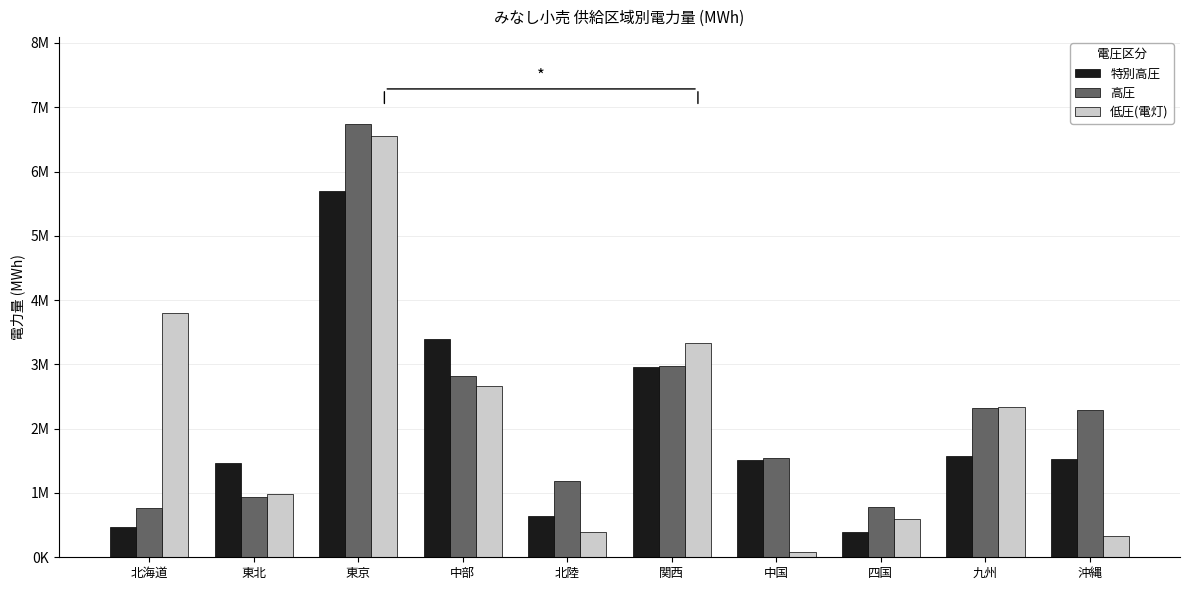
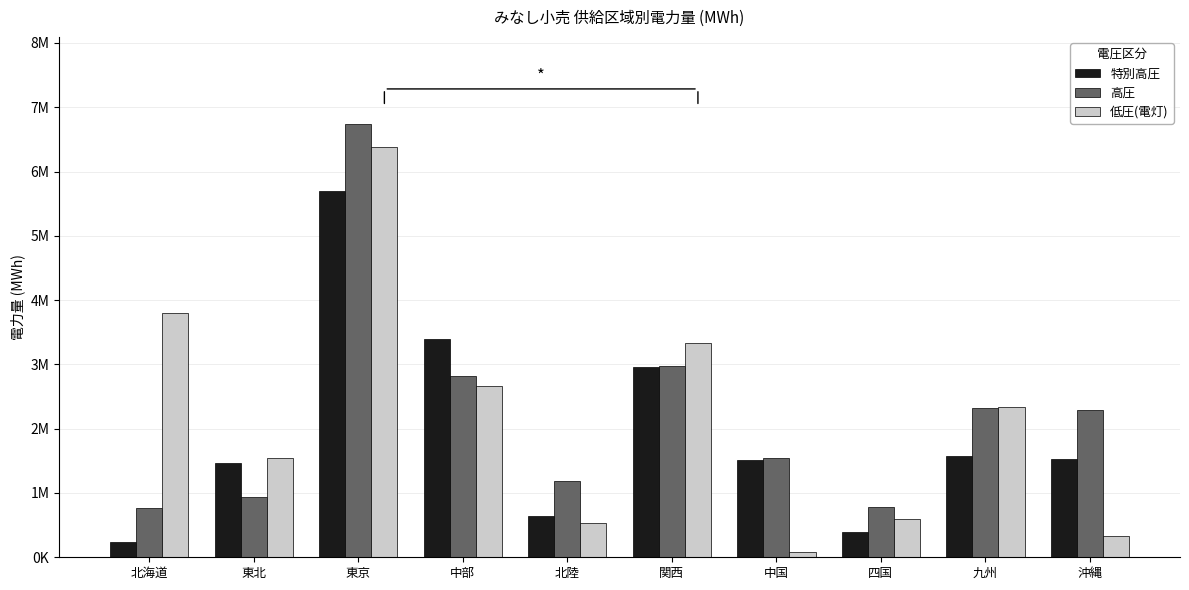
  {
    "特別高圧": {
-     "北海道": 500000,
+     "北海道": 200000,
      "東北": 1500000,
      "東京": 5700000,
      "中部": 3400000,
      "北陸": 600000,
      "関西": 3000000,
      "中国": 1500000,
      "四国": 400000,
      "九州": 1600000,
      "沖縄": 1500000
    },
    "高圧": {
      "北海道": 800000,
      "東北": 900000,
      "東京": 6700000,
      "中部": 2800000,
      "北陸": 1200000,
      "関西": 3000000,
      "中国": 1500000,
      "四国": 800000,
      "九州": 2300000,
      "沖縄": 2300000
    },
    "低圧(電灯)": {
      "北海道": 3800000,
-     "東北": 1000000,
-     "東京": 6500000,
+     "東北": 1500000,
+     "東京": 6400000,
      "中部": 2700000,
-     "北陸": 400000,
+     "北陸": 500000,
      "関西": 3300000,
      "中国": 100000,
      "四国": 600000,
      "九州": 2300000,
      "沖縄": 300000
    }
  }
